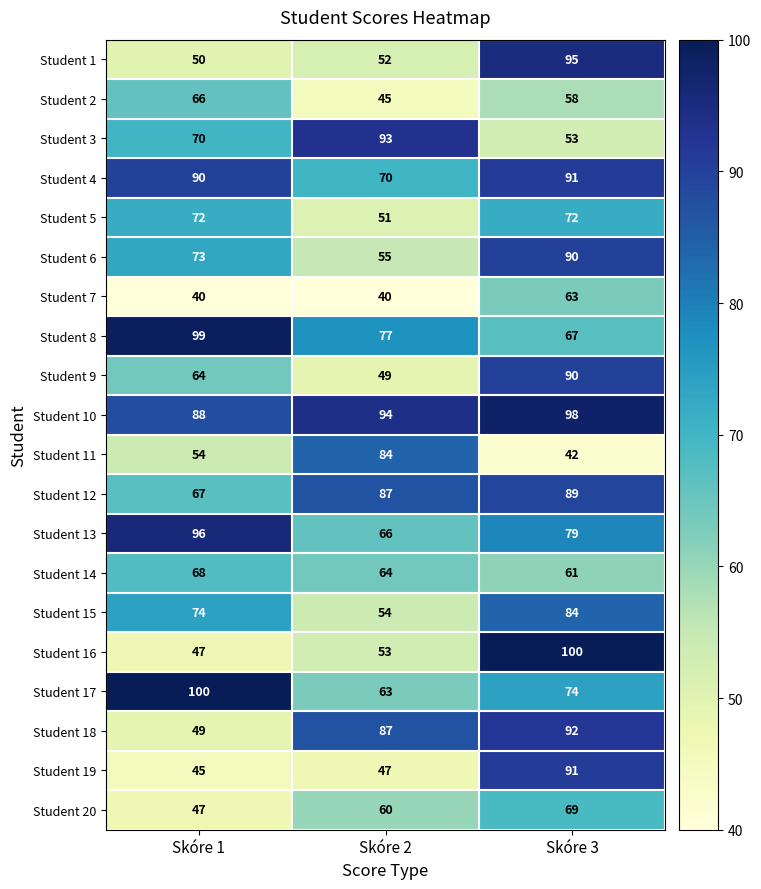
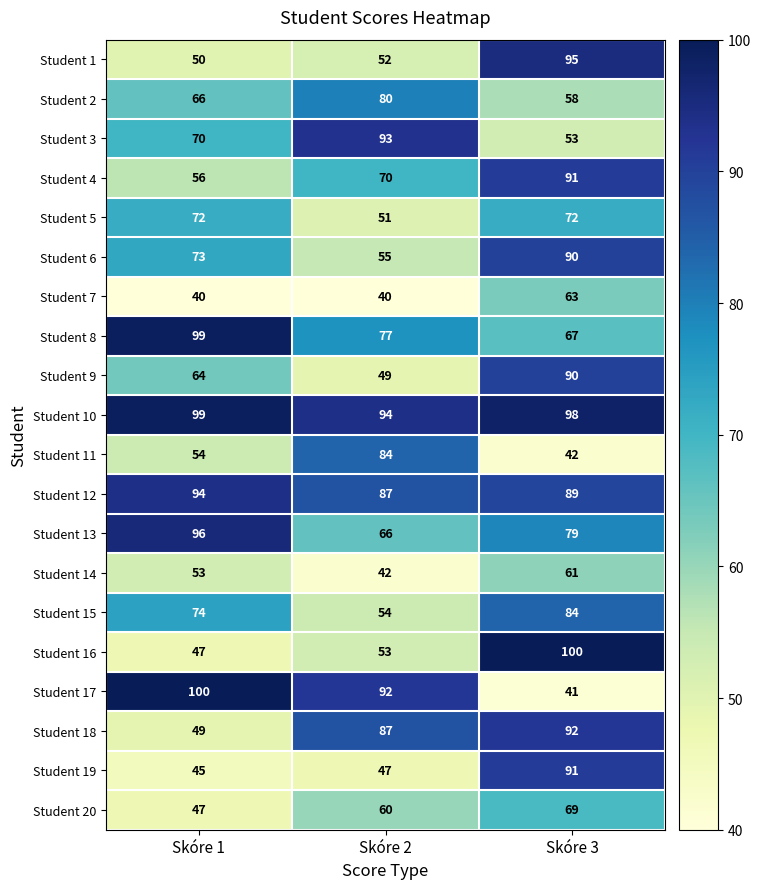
  {
    "Student 1": {
      "Skóre 1": 50,
      "Skóre 2": 52,
      "Skóre 3": 95
    },
    "Student 2": {
      "Skóre 1": 66,
-     "Skóre 2": 45,
+     "Skóre 2": 80,
      "Skóre 3": 58
    },
    "Student 3": {
      "Skóre 1": 70,
      "Skóre 2": 93,
      "Skóre 3": 53
    },
    "Student 4": {
-     "Skóre 1": 90,
+     "Skóre 1": 56,
      "Skóre 2": 70,
      "Skóre 3": 91
    },
    "Student 5": {
      "Skóre 1": 72,
      "Skóre 2": 51,
      "Skóre 3": 72
    },
    "Student 6": {
      "Skóre 1": 73,
      "Skóre 2": 55,
      "Skóre 3": 90
    },
    "Student 7": {
      "Skóre 1": 40,
      "Skóre 2": 40,
      "Skóre 3": 63
    },
    "Student 8": {
      "Skóre 1": 99,
      "Skóre 2": 77,
      "Skóre 3": 67
    },
    "Student 9": {
      "Skóre 1": 64,
      "Skóre 2": 49,
      "Skóre 3": 90
    },
    "Student 10": {
-     "Skóre 1": 88,
+     "Skóre 1": 99,
      "Skóre 2": 94,
      "Skóre 3": 98
    },
    "Student 11": {
      "Skóre 1": 54,
      "Skóre 2": 84,
      "Skóre 3": 42
    },
    "Student 12": {
-     "Skóre 1": 67,
+     "Skóre 1": 94,
      "Skóre 2": 87,
      "Skóre 3": 89
    },
    "Student 13": {
      "Skóre 1": 96,
      "Skóre 2": 66,
      "Skóre 3": 79
    },
    "Student 14": {
-     "Skóre 1": 68,
-     "Skóre 2": 64,
+     "Skóre 1": 53,
+     "Skóre 2": 42,
      "Skóre 3": 61
    },
    "Student 15": {
      "Skóre 1": 74,
      "Skóre 2": 54,
      "Skóre 3": 84
    },
    "Student 16": {
      "Skóre 1": 47,
      "Skóre 2": 53,
      "Skóre 3": 100
    },
    "Student 17": {
      "Skóre 1": 100,
-     "Skóre 2": 63,
-     "Skóre 3": 74
+     "Skóre 2": 92,
+     "Skóre 3": 41
    },
    "Student 18": {
      "Skóre 1": 49,
      "Skóre 2": 87,
      "Skóre 3": 92
    },
    "Student 19": {
      "Skóre 1": 45,
      "Skóre 2": 47,
      "Skóre 3": 91
    },
    "Student 20": {
      "Skóre 1": 47,
      "Skóre 2": 60,
      "Skóre 3": 69
    }
  }
